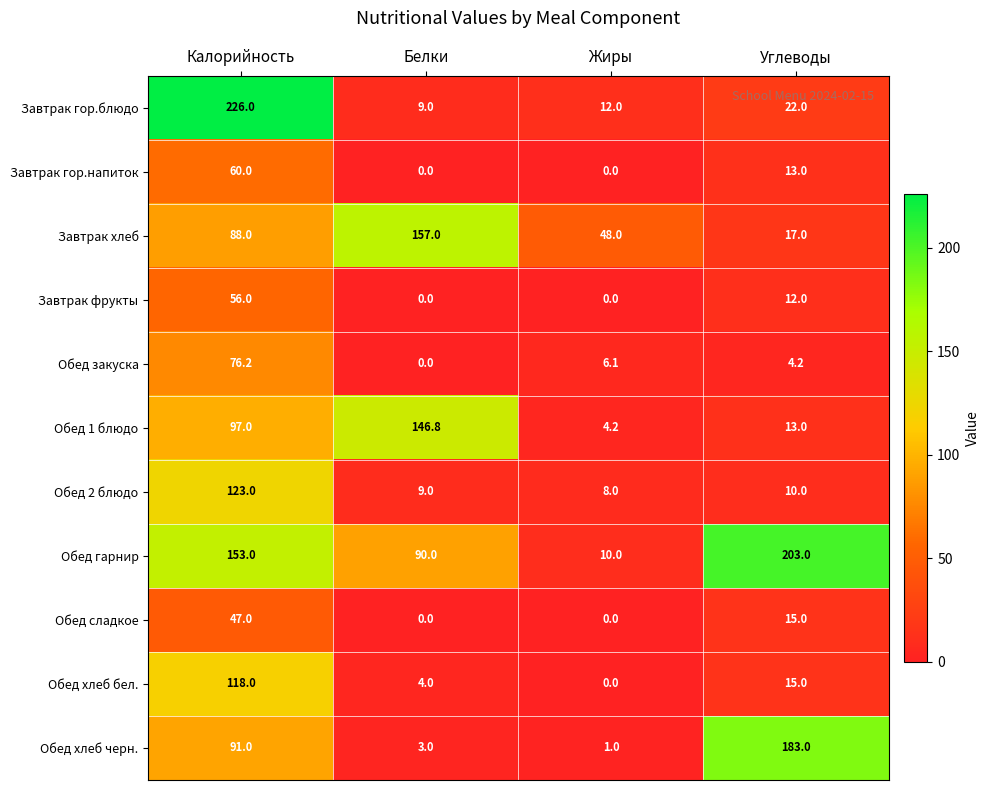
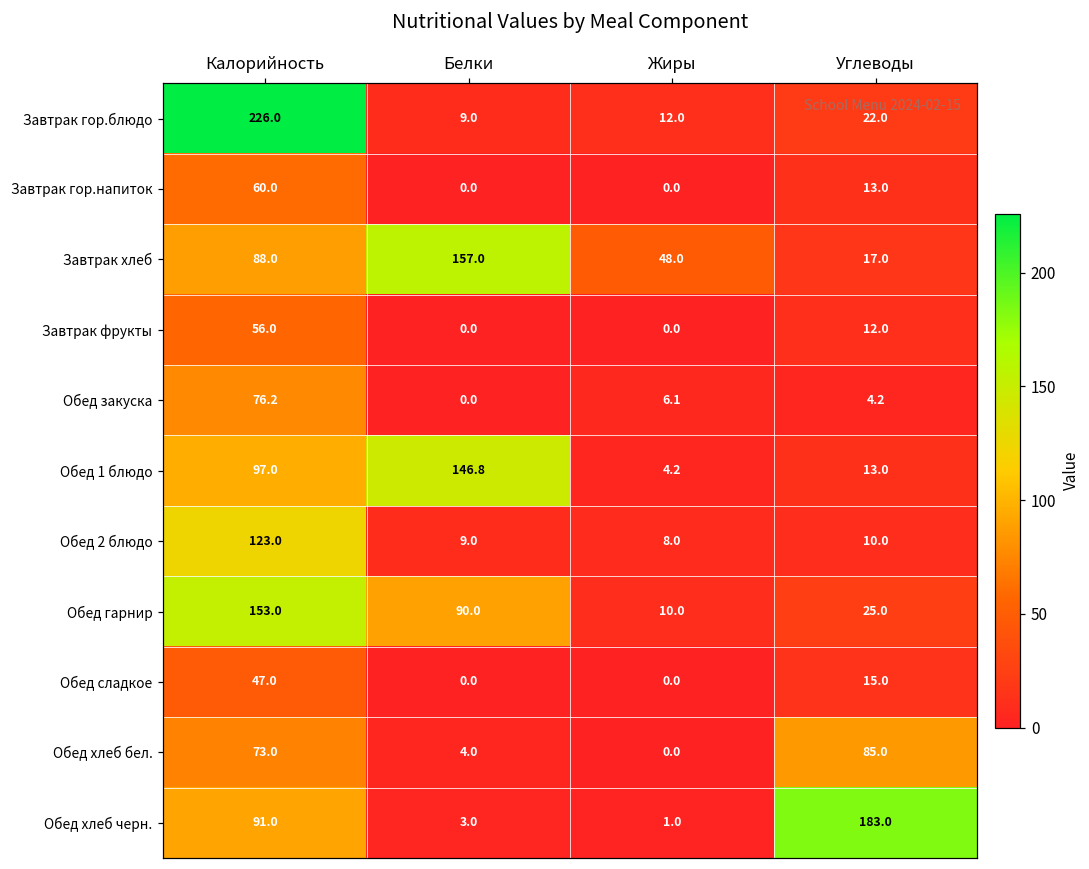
  {
    "Завтрак гор.блюдо": {
      "Калорийность": 226.0,
      "Белки": 9.0,
      "Жиры": 12.0
    },
    "Завтрак гор.напиток": {
      "Калорийность": 60.0,
      "Белки": 0.0,
      "Жиры": 0.0,
      "Углеводы": 13.0
    },
    "Завтрак хлеб": {
      "Калорийность": 88.0,
      "Белки": 157.0,
      "Жиры": 48.0,
      "Углеводы": 17.0
    },
    "Завтрак фрукты": {
      "Калорийность": 56.0,
      "Белки": 0.0,
      "Жиры": 0.0,
      "Углеводы": 12.0
    },
    "Обед закуска": {
      "Калорийность": 76.2,
      "Белки": 0.0,
      "Жиры": 6.1,
      "Углеводы": 4.2
    },
    "Обед 1 блюдо": {
      "Калорийность": 97.0,
      "Белки": 146.8,
      "Жиры": 4.2,
      "Углеводы": 13.0
    },
    "Обед 2 блюдо": {
      "Калорийность": 123.0,
      "Белки": 9.0,
      "Жиры": 8.0,
      "Углеводы": 10.0
    },
    "Обед гарнир": {
      "Калорийность": 153.0,
      "Белки": 90.0,
      "Жиры": 10.0,
-     "Углеводы": 203.0
+     "Углеводы": 25.0
    },
    "Обед сладкое": {
      "Калорийность": 47.0,
      "Белки": 0.0,
      "Жиры": 0.0,
      "Углеводы": 15.0
    },
    "Обед хлеб бел.": {
-     "Калорийность": 118.0,
+     "Калорийность": 73.0,
      "Белки": 4.0,
      "Жиры": 0.0,
-     "Углеводы": 15.0
+     "Углеводы": 85.0
    },
    "Обед хлеб черн.": {
      "Калорийность": 91.0,
      "Белки": 3.0,
      "Жиры": 1.0,
      "Углеводы": 183.0
    }
  }
